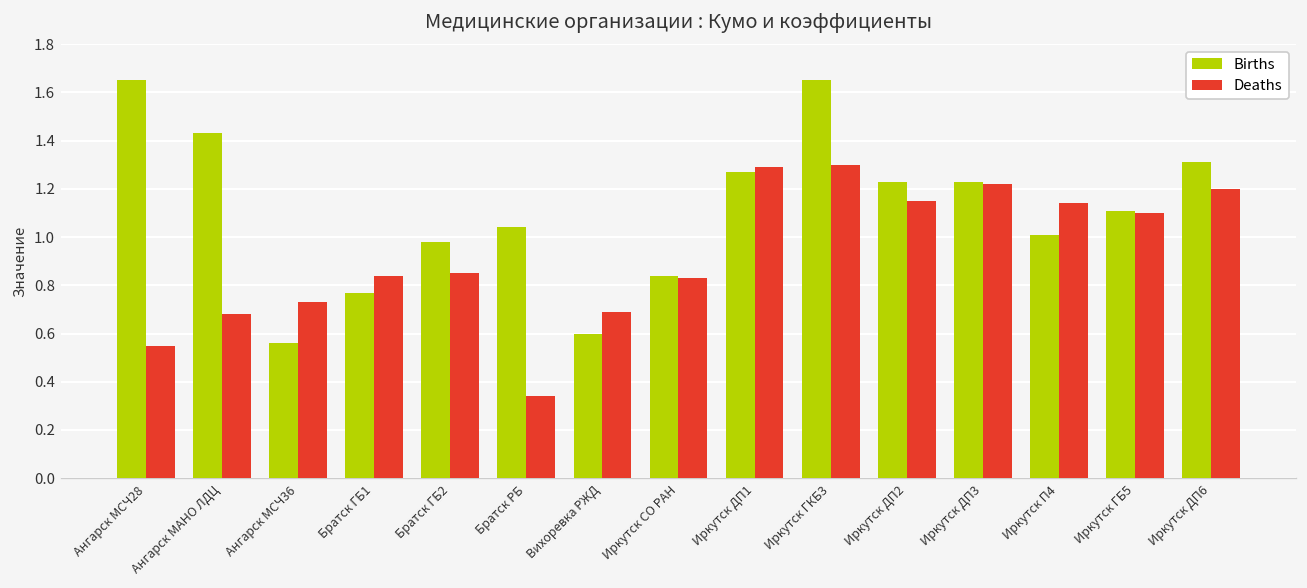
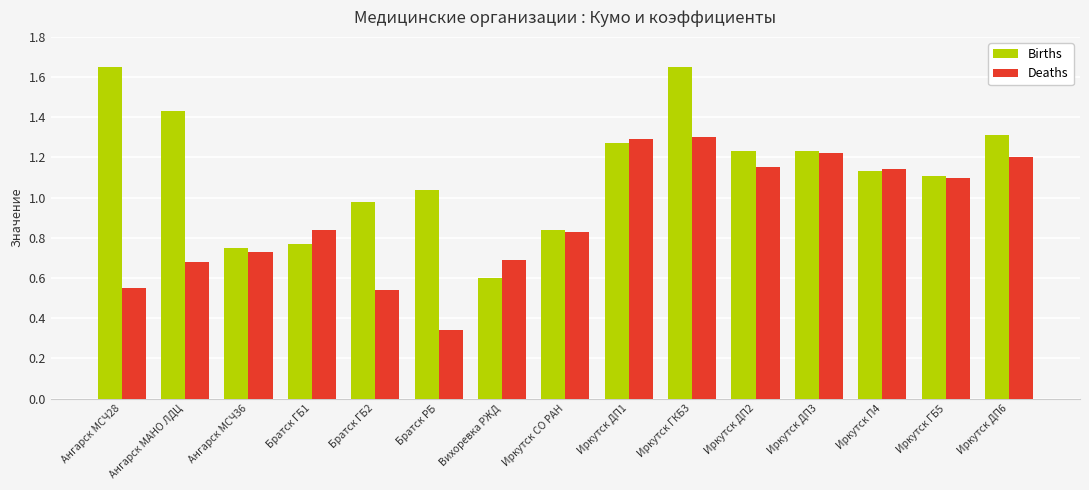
  {
    "Births": {
      "Ангарск МСЧ28": 1.65,
      "Ангарск МАНО ЛДЦ": 1.43,
-     "Ангарск МСЧ36": 0.56,
+     "Ангарск МСЧ36": 0.75,
      "Братск ГБ1": 0.77,
      "Братск ГБ2": 0.98,
      "Братск РБ": 1.04,
      "Вихоревка РЖД": 0.60,
      "Иркутск СО РАН": 0.84,
      "Иркутск ДП1": 1.27,
      "Иркутск ГКБ3": 1.65,
      "Иркутск ДП2": 1.23,
      "Иркутск ДП3": 1.23,
-     "Иркутск П4": 1.01,
+     "Иркутск П4": 1.13,
      "Иркутск ГБ5": 1.11,
      "Иркутск ДП6": 1.31
    },
    "Deaths": {
      "Ангарск МСЧ28": 0.55,
      "Ангарск МАНО ЛДЦ": 0.68,
      "Ангарск МСЧ36": 0.73,
      "Братск ГБ1": 0.84,
-     "Братск ГБ2": 0.85,
+     "Братск ГБ2": 0.54,
      "Братск РБ": 0.34,
      "Вихоревка РЖД": 0.69,
      "Иркутск СО РАН": 0.83,
      "Иркутск ДП1": 1.29,
      "Иркутск ГКБ3": 1.30,
      "Иркутск ДП2": 1.15,
      "Иркутск ДП3": 1.22,
      "Иркутск П4": 1.14,
      "Иркутск ГБ5": 1.10,
      "Иркутск ДП6": 1.20
    }
  }
